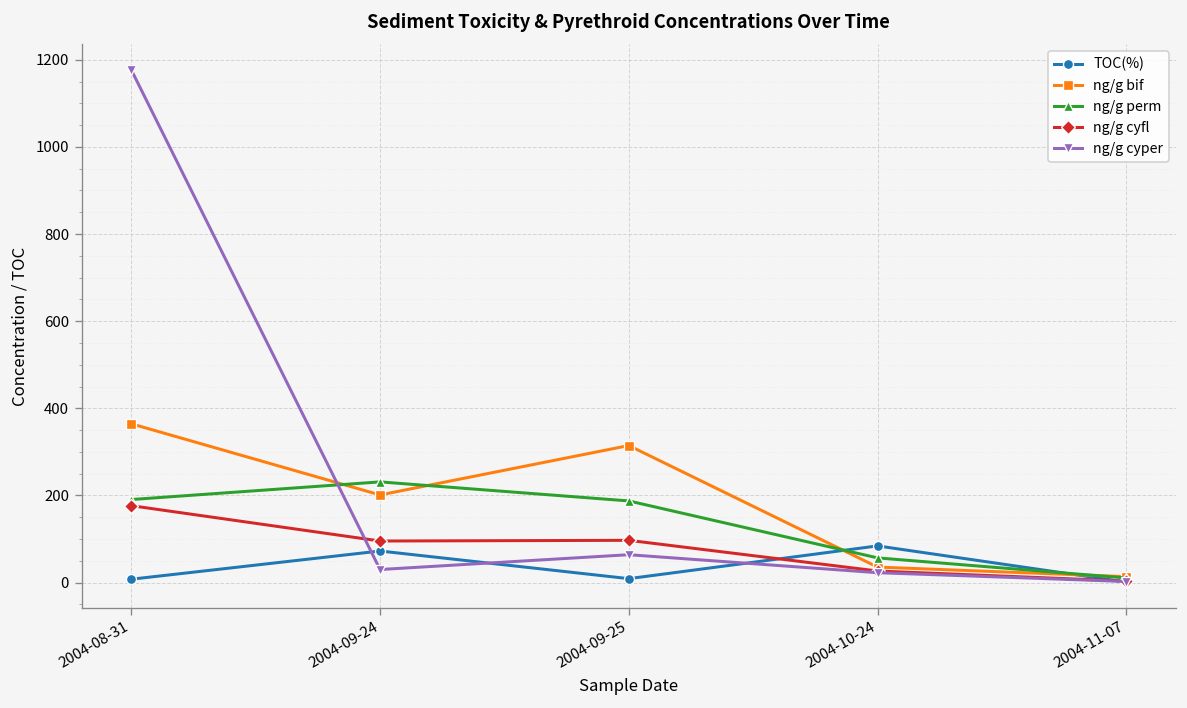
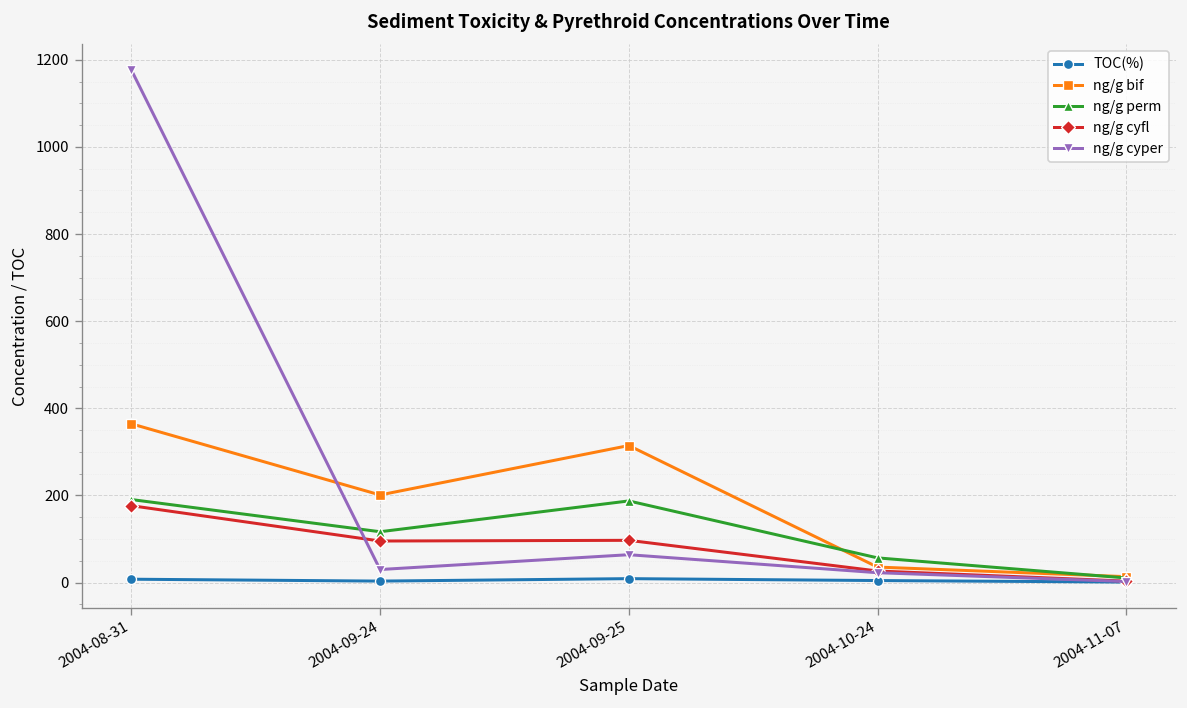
  {
    "TOC(%)": {
      "2004-08-31": 10,
-     "2004-09-24": 70,
+     "2004-09-24": 0,
      "2004-09-25": 10,
-     "2004-10-24": 80
+     "2004-10-24": 0
    },
    "ng/g bif": {
      "2004-08-31": 360,
      "2004-09-24": 200,
      "2004-09-25": 310,
      "2004-10-24": 40
    },
    "ng/g perm": {
      "2004-08-31": 190,
-     "2004-09-24": 230,
+     "2004-09-24": 120,
      "2004-09-25": 190,
      "2004-10-24": 60
    },
    "ng/g cyfl": {
      "2004-08-31": 180,
      "2004-09-24": 100,
      "2004-09-25": 100
    },
    "ng/g cyper": {
      "2004-08-31": 1180,
      "2004-09-24": 30,
      "2004-09-25": 60
    }
  }
